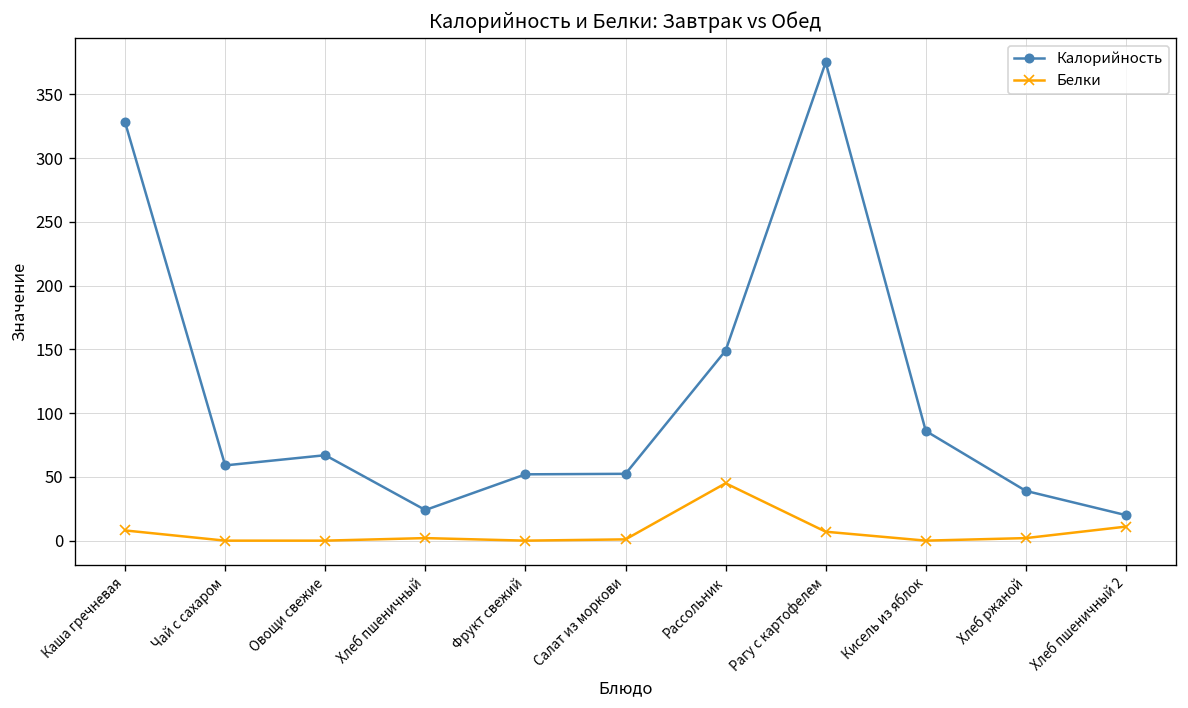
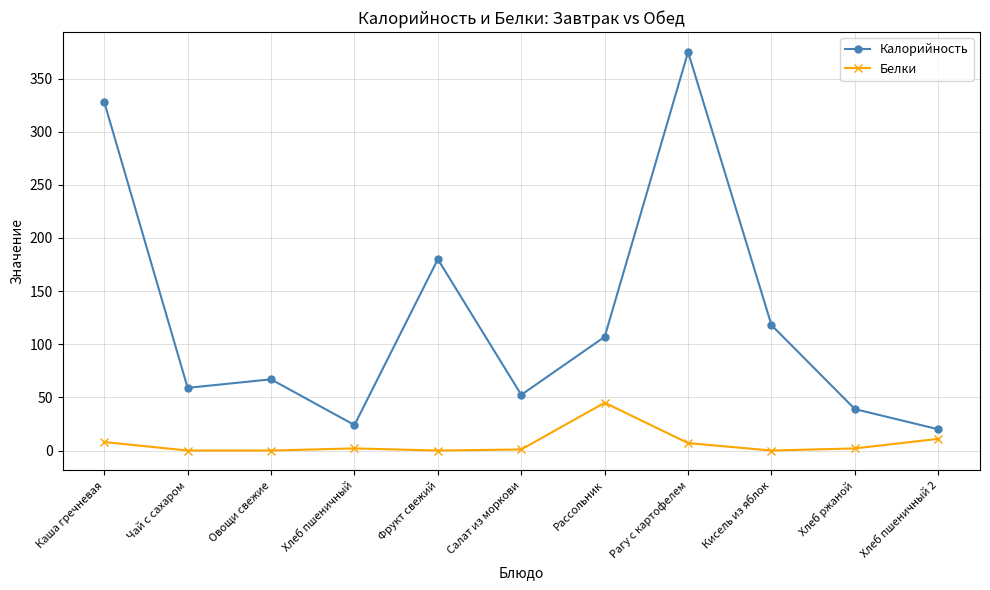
  {
    "Калорийность": {
      "Каша гречневая": 328,
      "Чай с сахаром": 59,
      "Овощи свежие": 67,
      "Хлеб пшеничный": 24,
-     "Фрукт свежий": 52,
+     "Фрукт свежий": 180,
      "Салат из моркови": 52,
-     "Рассольник": 149,
+     "Рассольник": 107,
      "Рагу с картофелем": 375,
-     "Кисель из яблок": 86,
+     "Кисель из яблок": 118,
      "Хлеб ржаной": 39,
      "Хлеб пшеничный 2": 20
    },
    "Белки": {
      "Каша гречневая": 8,
      "Чай с сахаром": 0,
      "Овощи свежие": 0,
      "Хлеб пшеничный": 2,
      "Фрукт свежий": 0,
      "Салат из моркови": 1,
      "Рассольник": 45,
      "Рагу с картофелем": 7,
      "Кисель из яблок": 0,
      "Хлеб ржаной": 2,
      "Хлеб пшеничный 2": 11
    }
  }
